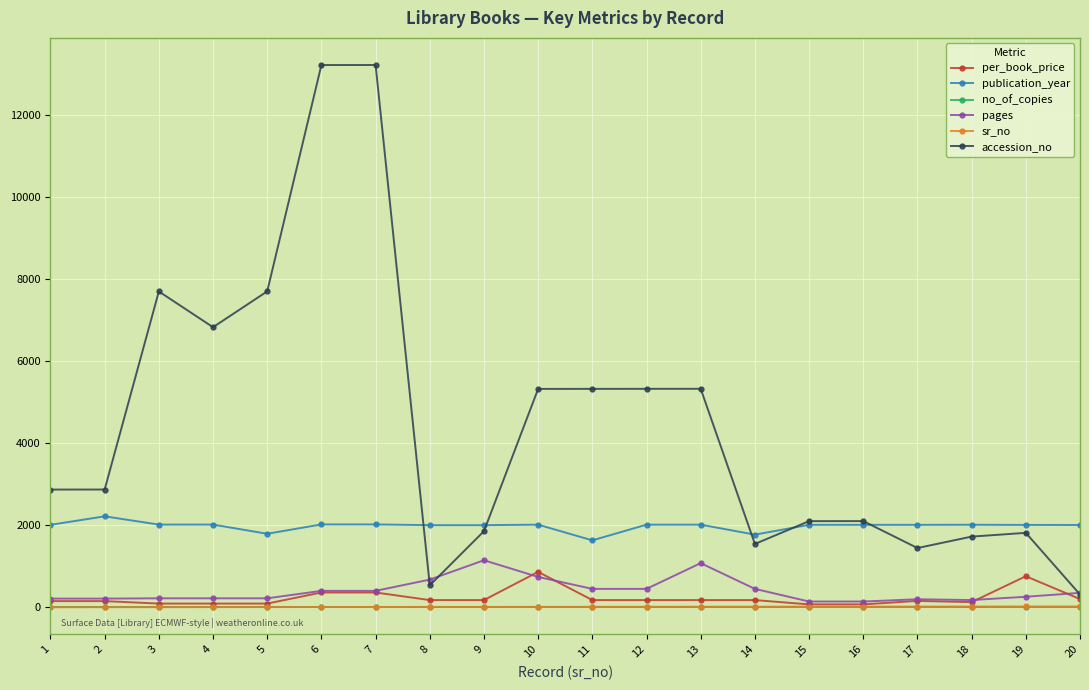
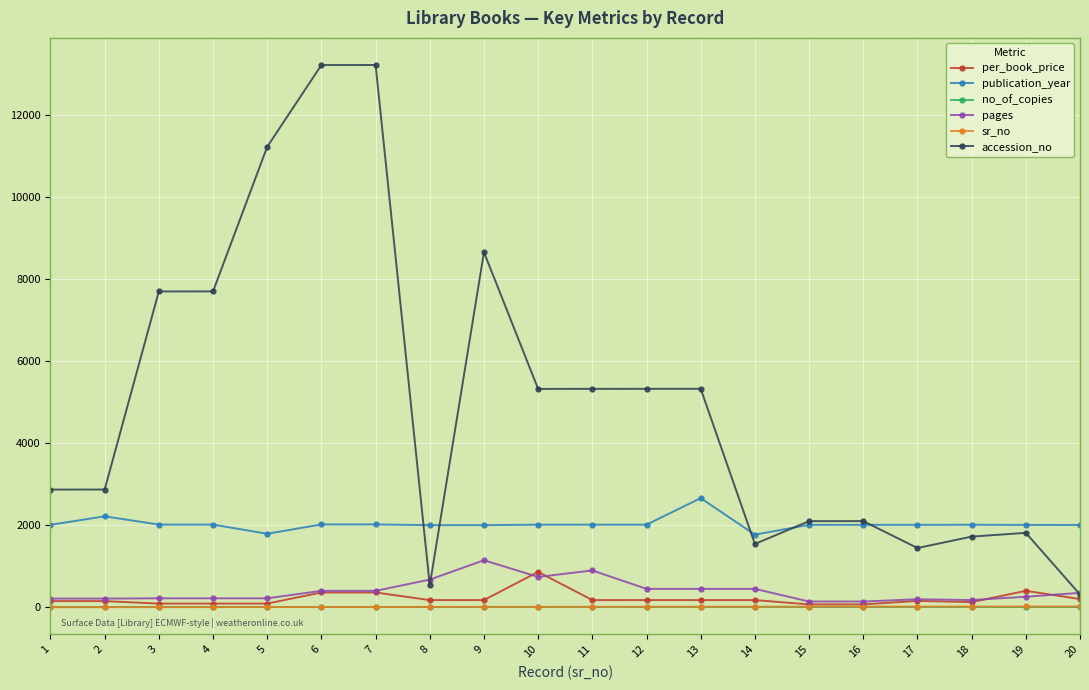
  {
    "per_book_price": {
      "3": 100,
      "4": 100,
      "5": 100,
      "8": 200,
      "9": 200,
      "10": 900,
      "11": 200,
      "12": 200,
      "13": 200,
      "14": 200,
-     "19": 800,
+     "19": 400,
      "20": 200
    },
    "publication_year": {
      "1": 2000,
      "2": 2200,
      "3": 2000,
      "4": 2000,
      "5": 1800,
      "6": 2000,
      "7": 2000,
      "8": 2000,
      "9": 2000,
      "10": 2000,
-     "11": 1600,
+     "11": 2000,
      "12": 2000,
-     "13": 2000,
+     "13": 2700,
      "14": 1800,
      "15": 2000,
      "16": 2000,
      "17": 2000,
      "18": 2000,
      "19": 2000,
      "20": 2000
    },
    "pages": {
      "3": 200,
      "4": 200,
      "5": 200,
      "8": 700,
      "9": 1100,
      "10": 700,
-     "11": 400,
+     "11": 900,
      "12": 400,
-     "13": 1100,
+     "13": 400,
      "14": 400,
      "15": 100,
      "16": 100,
      "19": 300
    },
    "accession_no": {
      "1": 2900,
      "2": 2900,
      "3": 7700,
-     "4": 6800,
-     "5": 7700,
+     "4": 7700,
+     "5": 11200,
      "6": 13200,
      "7": 13200,
      "8": 500,
-     "9": 1900,
+     "9": 8600,
      "10": 5300,
      "11": 5300,
      "12": 5300,
      "13": 5300,
      "14": 1500,
      "15": 2100,
      "16": 2100,
      "17": 1400,
      "18": 1700,
      "19": 1800
    }
  }
